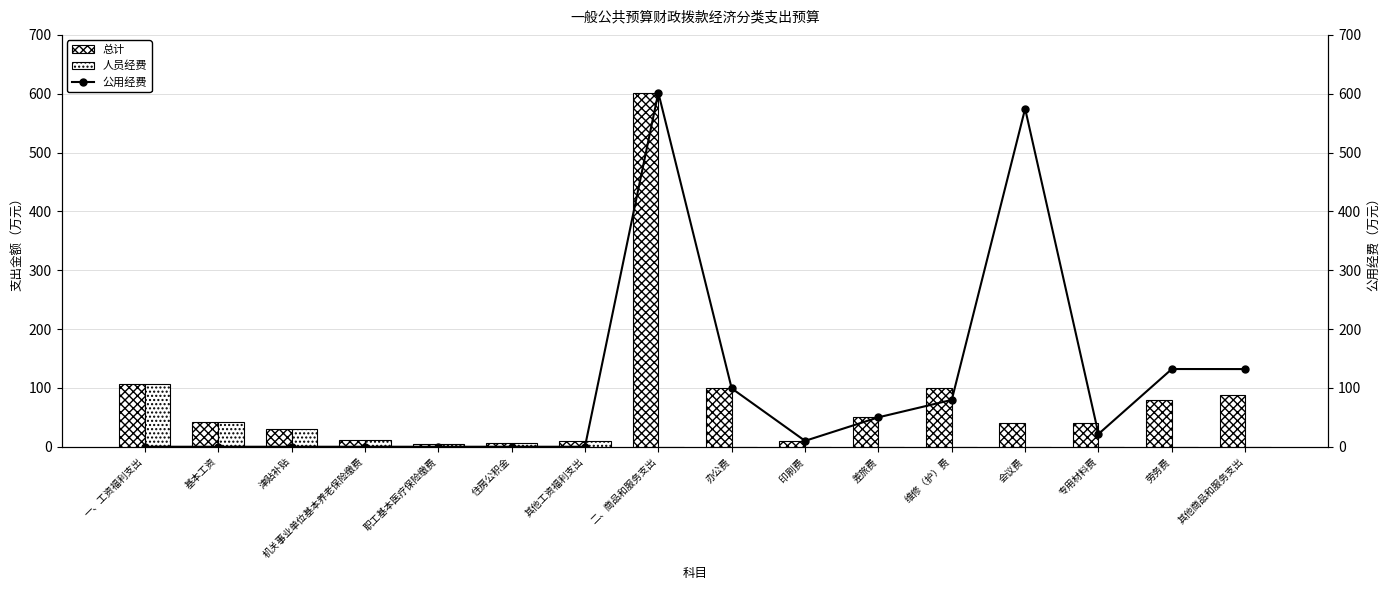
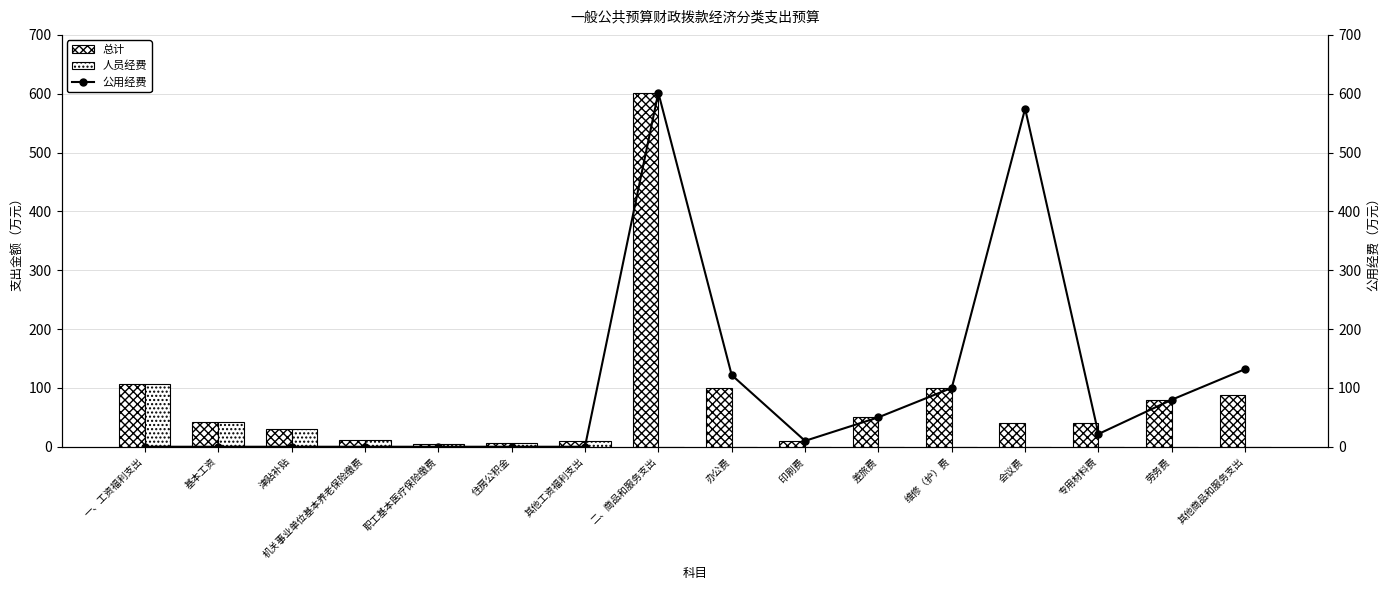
  {
    "公用经费": {
      "一、工资福利支出": 0,
      "基本工资": 0,
      "津贴补贴": 0,
      "机关事业单位基本养老保险缴费": 0,
      "职工基本医疗保险缴费": 0,
      "住房公积金": 0,
      "其他工资福利支出": 0,
      "二、商品和服务支出": 600,
-     "办公费": 100,
+     "办公费": 120,
      "印刷费": 10,
      "差旅费": 50,
-     "维修（护）费": 80,
+     "维修（护）费": 100,
      "会议费": 570,
      "专用材料费": 20,
-     "劳务费": 130,
+     "劳务费": 80,
      "其他商品和服务支出": 130
    }
  }
